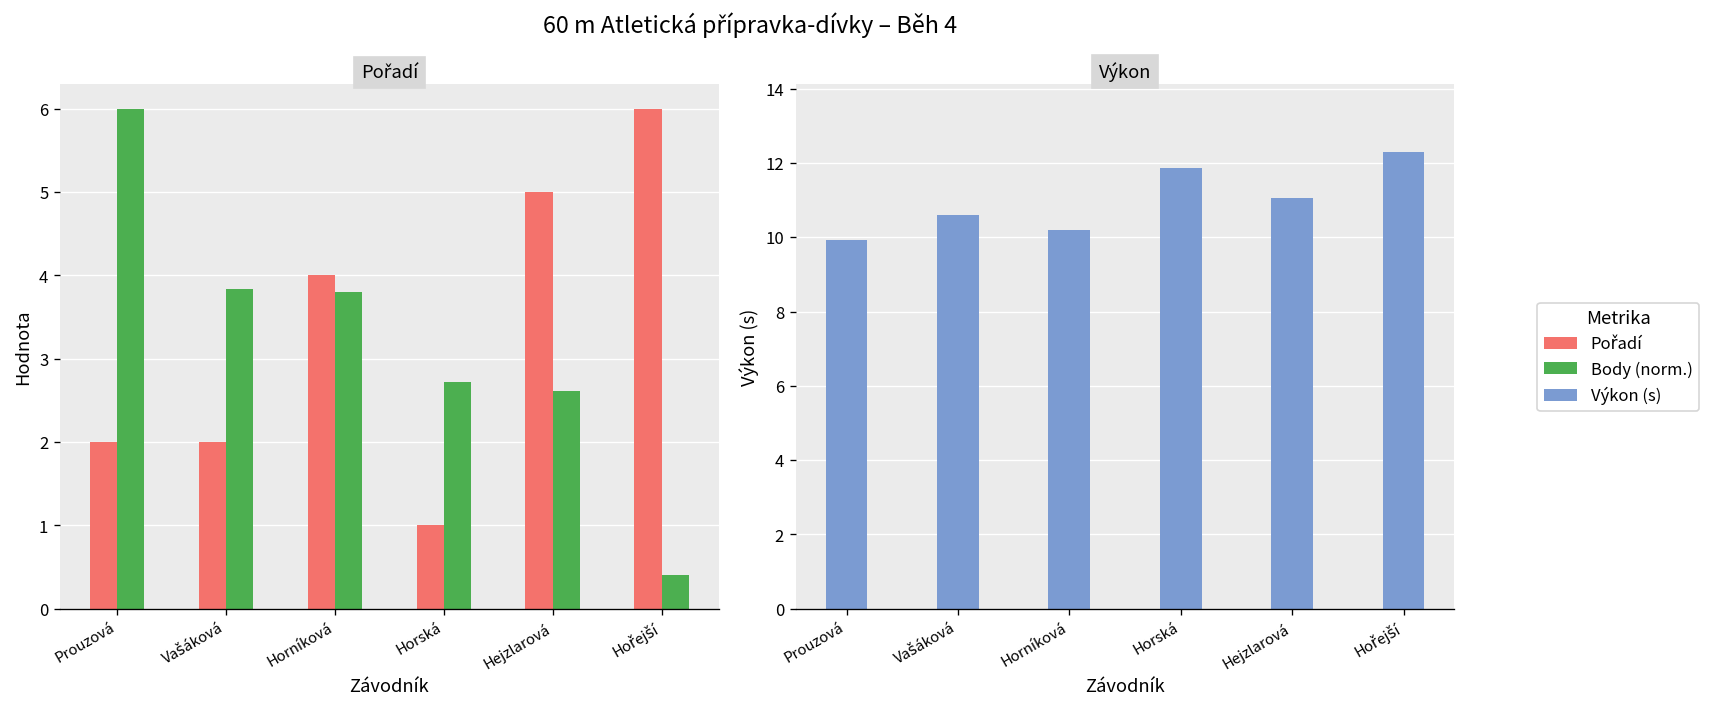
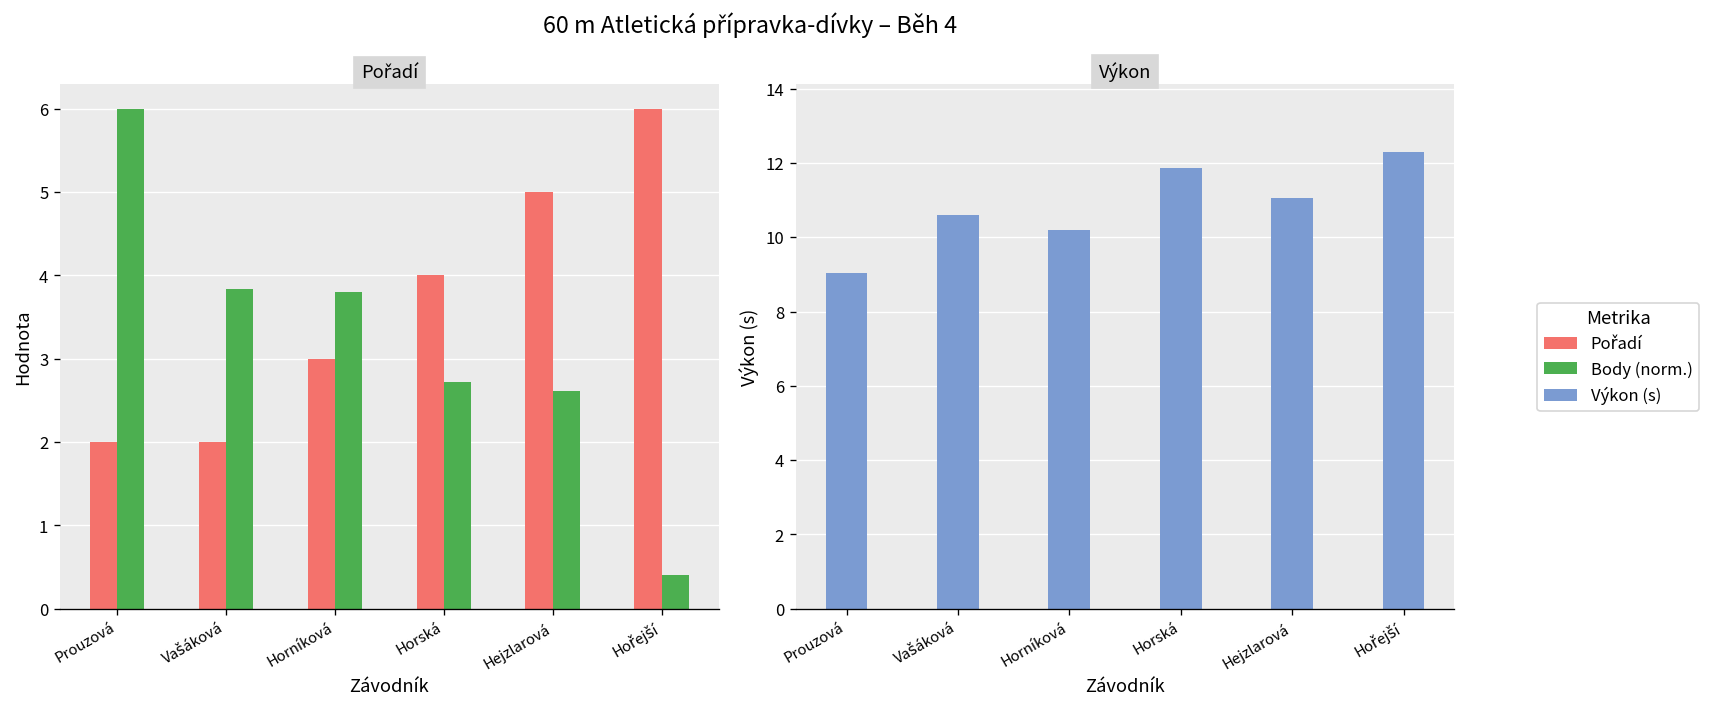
  {
    "Pořadí": {
      "Pořadí": {
        "Prouzová": 2,
        "Vašáková": 2,
-       "Horníková": 4,
-       "Horská": 1,
+       "Horníková": 3,
+       "Horská": 4,
        "Hejzlarová": 5,
        "Hořejší": 6
      },
      "Body (norm.)": {
        "Prouzová": 6,
        "Vašáková": 3.8,
        "Horníková": 3.8,
        "Horská": 2.7,
        "Hejzlarová": 2.6,
        "Hořejší": 0.4
      }
    },
    "Výkon": {
-     "Prouzová": 9.9,
+     "Prouzová": 9.0,
      "Vašáková": 10.6,
      "Horníková": 10.2,
      "Horská": 11.9,
      "Hejzlarová": 11.1,
      "Hořejší": 12.3
    }
  }
